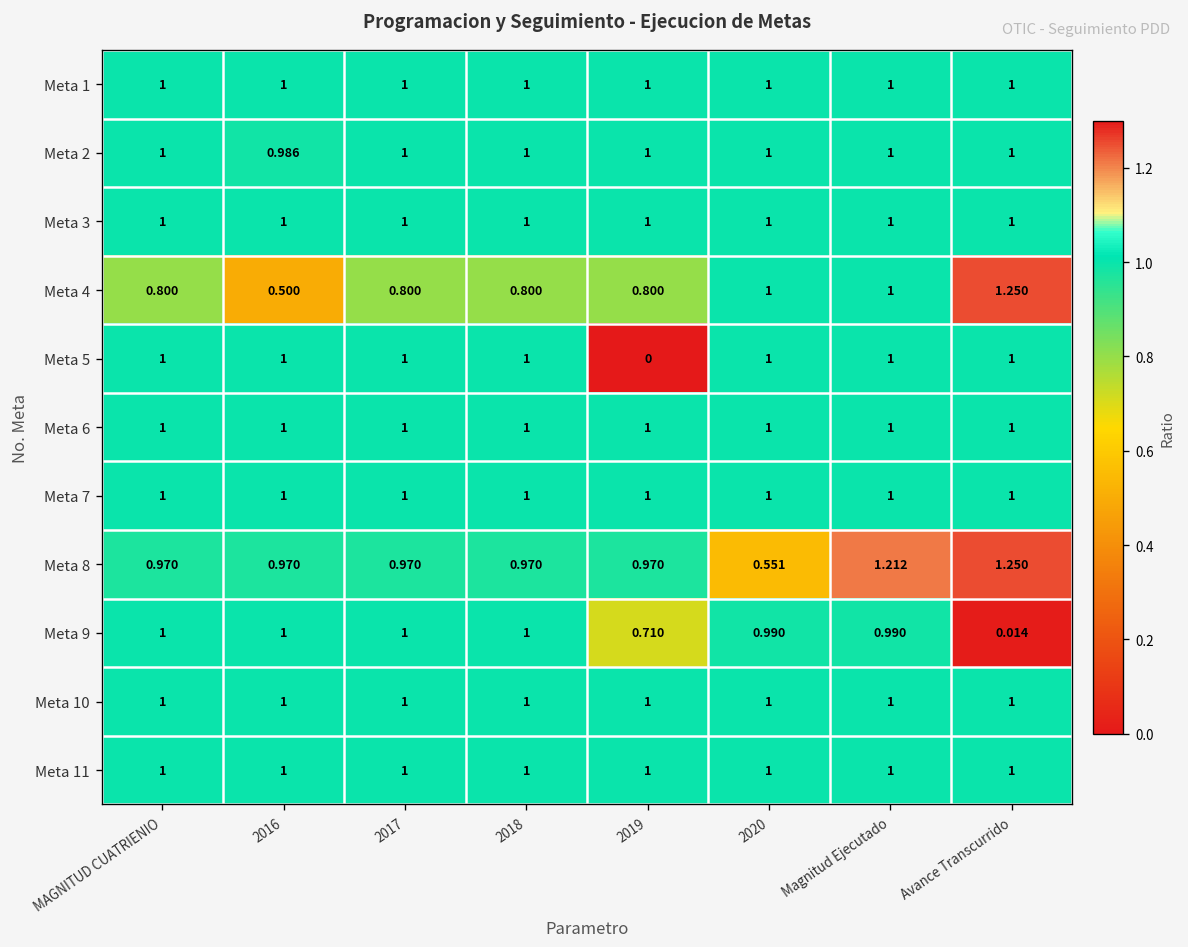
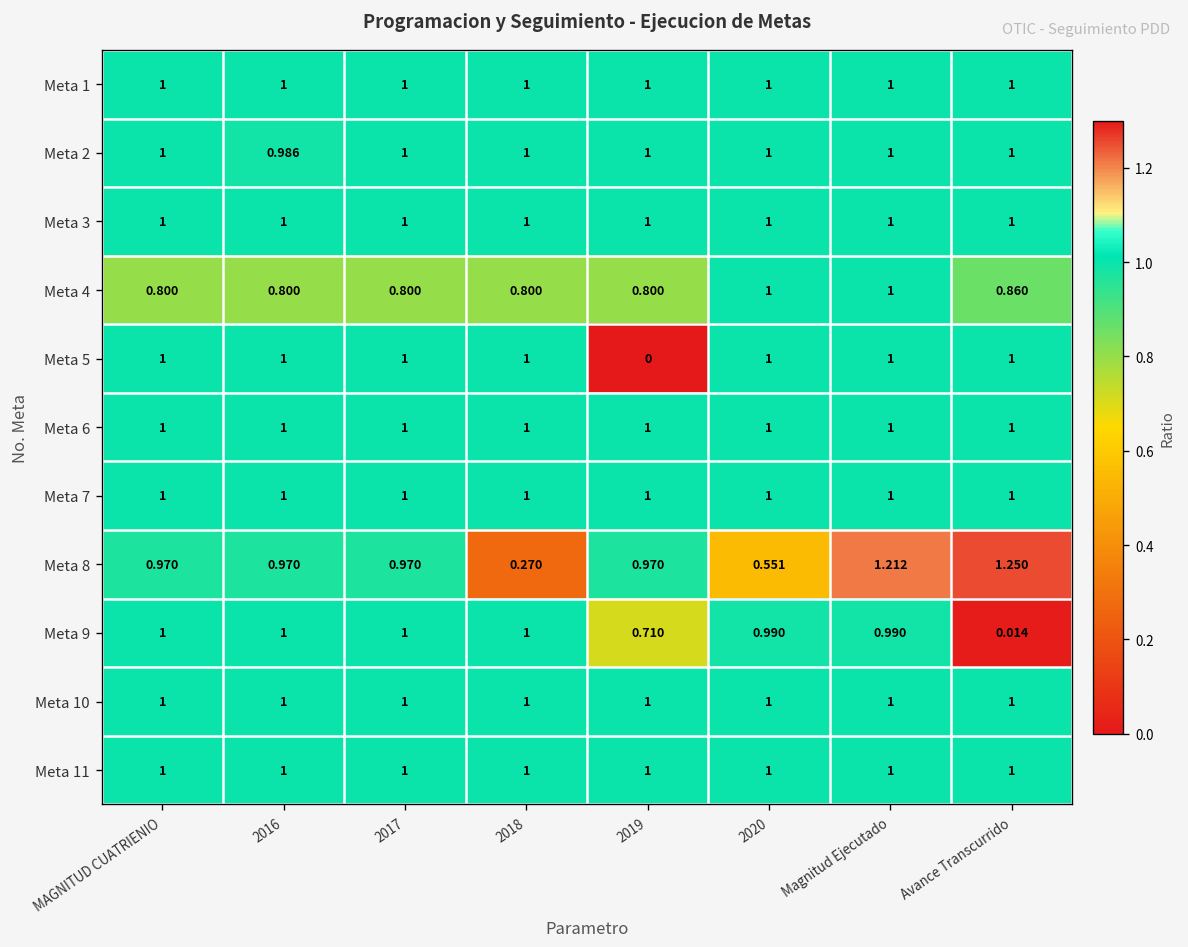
  {
    "Meta 1": {
      "MAGNITUD CUATRIENIO": 1,
      "2016": 1,
      "2017": 1,
      "2018": 1,
      "2019": 1,
      "2020": 1,
      "Magnitud Ejecutado": 1,
      "Avance Transcurrido": 1
    },
    "Meta 2": {
      "MAGNITUD CUATRIENIO": 1,
      "2016": 0.986,
      "2017": 1,
      "2018": 1,
      "2019": 1,
      "2020": 1,
      "Magnitud Ejecutado": 1,
      "Avance Transcurrido": 1
    },
    "Meta 3": {
      "MAGNITUD CUATRIENIO": 1,
      "2016": 1,
      "2017": 1,
      "2018": 1,
      "2019": 1,
      "2020": 1,
      "Magnitud Ejecutado": 1,
      "Avance Transcurrido": 1
    },
    "Meta 4": {
      "MAGNITUD CUATRIENIO": 0.800,
-     "2016": 0.500,
+     "2016": 0.800,
      "2017": 0.800,
      "2018": 0.800,
      "2019": 0.800,
      "2020": 1,
      "Magnitud Ejecutado": 1,
-     "Avance Transcurrido": 1.250
+     "Avance Transcurrido": 0.860
    },
    "Meta 5": {
      "MAGNITUD CUATRIENIO": 1,
      "2016": 1,
      "2017": 1,
      "2018": 1,
      "2019": 0,
      "2020": 1,
      "Magnitud Ejecutado": 1,
      "Avance Transcurrido": 1
    },
    "Meta 6": {
      "MAGNITUD CUATRIENIO": 1,
      "2016": 1,
      "2017": 1,
      "2018": 1,
      "2019": 1,
      "2020": 1,
      "Magnitud Ejecutado": 1,
      "Avance Transcurrido": 1
    },
    "Meta 7": {
      "MAGNITUD CUATRIENIO": 1,
      "2016": 1,
      "2017": 1,
      "2018": 1,
      "2019": 1,
      "2020": 1,
      "Magnitud Ejecutado": 1,
      "Avance Transcurrido": 1
    },
    "Meta 8": {
      "MAGNITUD CUATRIENIO": 0.970,
      "2016": 0.970,
      "2017": 0.970,
-     "2018": 0.970,
+     "2018": 0.270,
      "2019": 0.970,
      "2020": 0.551,
      "Magnitud Ejecutado": 1.212,
      "Avance Transcurrido": 1.250
    },
    "Meta 9": {
      "MAGNITUD CUATRIENIO": 1,
      "2016": 1,
      "2017": 1,
      "2018": 1,
      "2019": 0.710,
      "2020": 0.990,
      "Magnitud Ejecutado": 0.990,
      "Avance Transcurrido": 0.014
    },
    "Meta 10": {
      "MAGNITUD CUATRIENIO": 1,
      "2016": 1,
      "2017": 1,
      "2018": 1,
      "2019": 1,
      "2020": 1,
      "Magnitud Ejecutado": 1,
      "Avance Transcurrido": 1
    },
    "Meta 11": {
      "MAGNITUD CUATRIENIO": 1,
      "2016": 1,
      "2017": 1,
      "2018": 1,
      "2019": 1,
      "2020": 1,
      "Magnitud Ejecutado": 1,
      "Avance Transcurrido": 1
    }
  }
